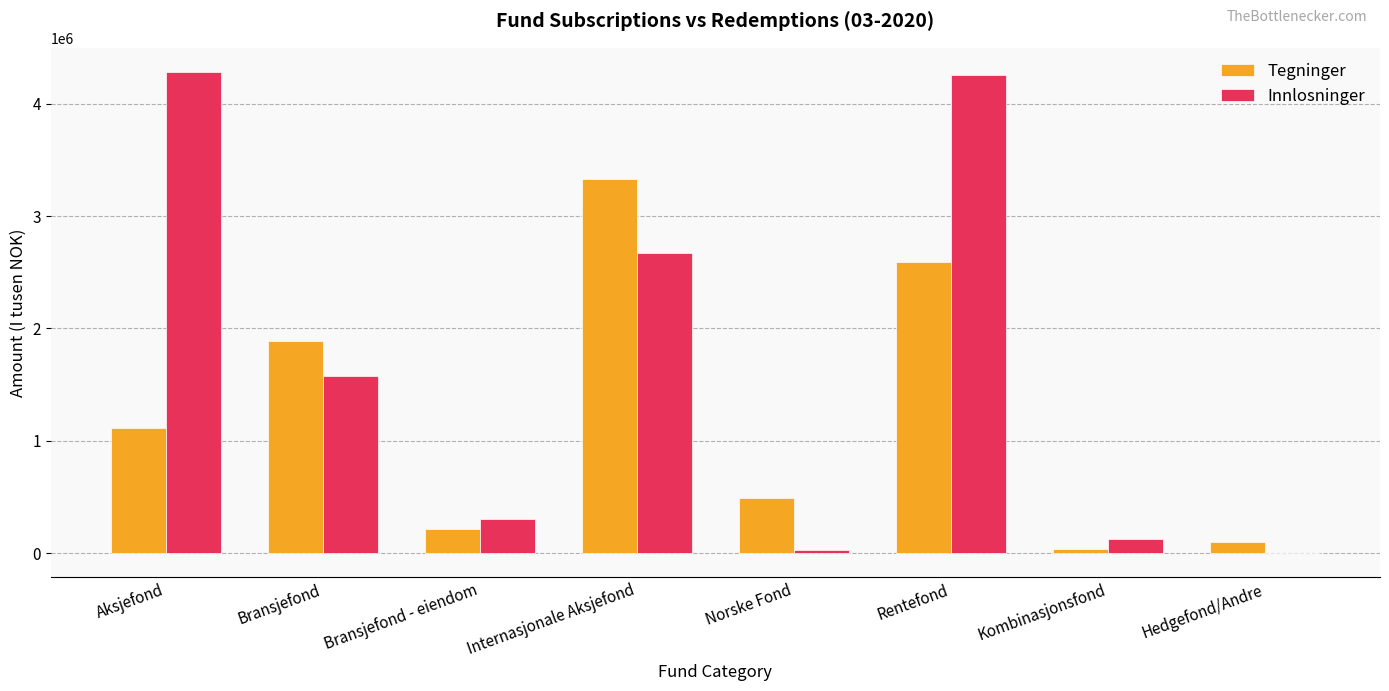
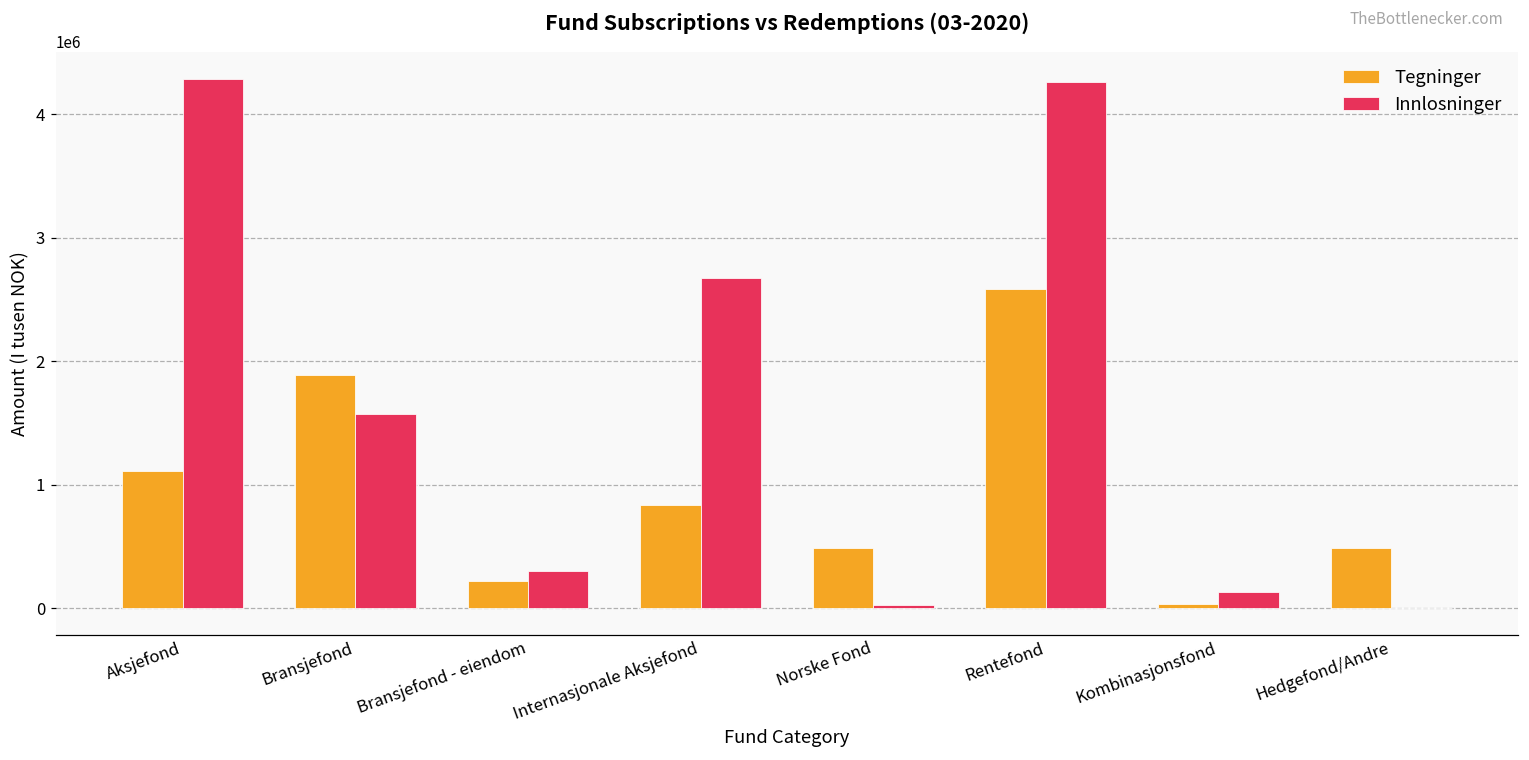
  {
    "Tegninger": {
      "Aksjefond": 1110000,
      "Bransjefond": 1890000,
      "Bransjefond - eiendom": 220000,
-     "Internasjonale Aksjefond": 3330000,
+     "Internasjonale Aksjefond": 830000,
      "Norske Fond": 490000,
      "Rentefond": 2590000,
      "Kombinasjonsfond": 40000,
-     "Hedgefond/Andre": 100000
+     "Hedgefond/Andre": 490000
    },
    "Innlosninger": {
      "Aksjefond": 4280000,
      "Bransjefond": 1580000,
      "Bransjefond - eiendom": 300000,
      "Internasjonale Aksjefond": 2670000,
      "Norske Fond": 30000,
      "Rentefond": 4260000,
      "Kombinasjonsfond": 130000
    }
  }
